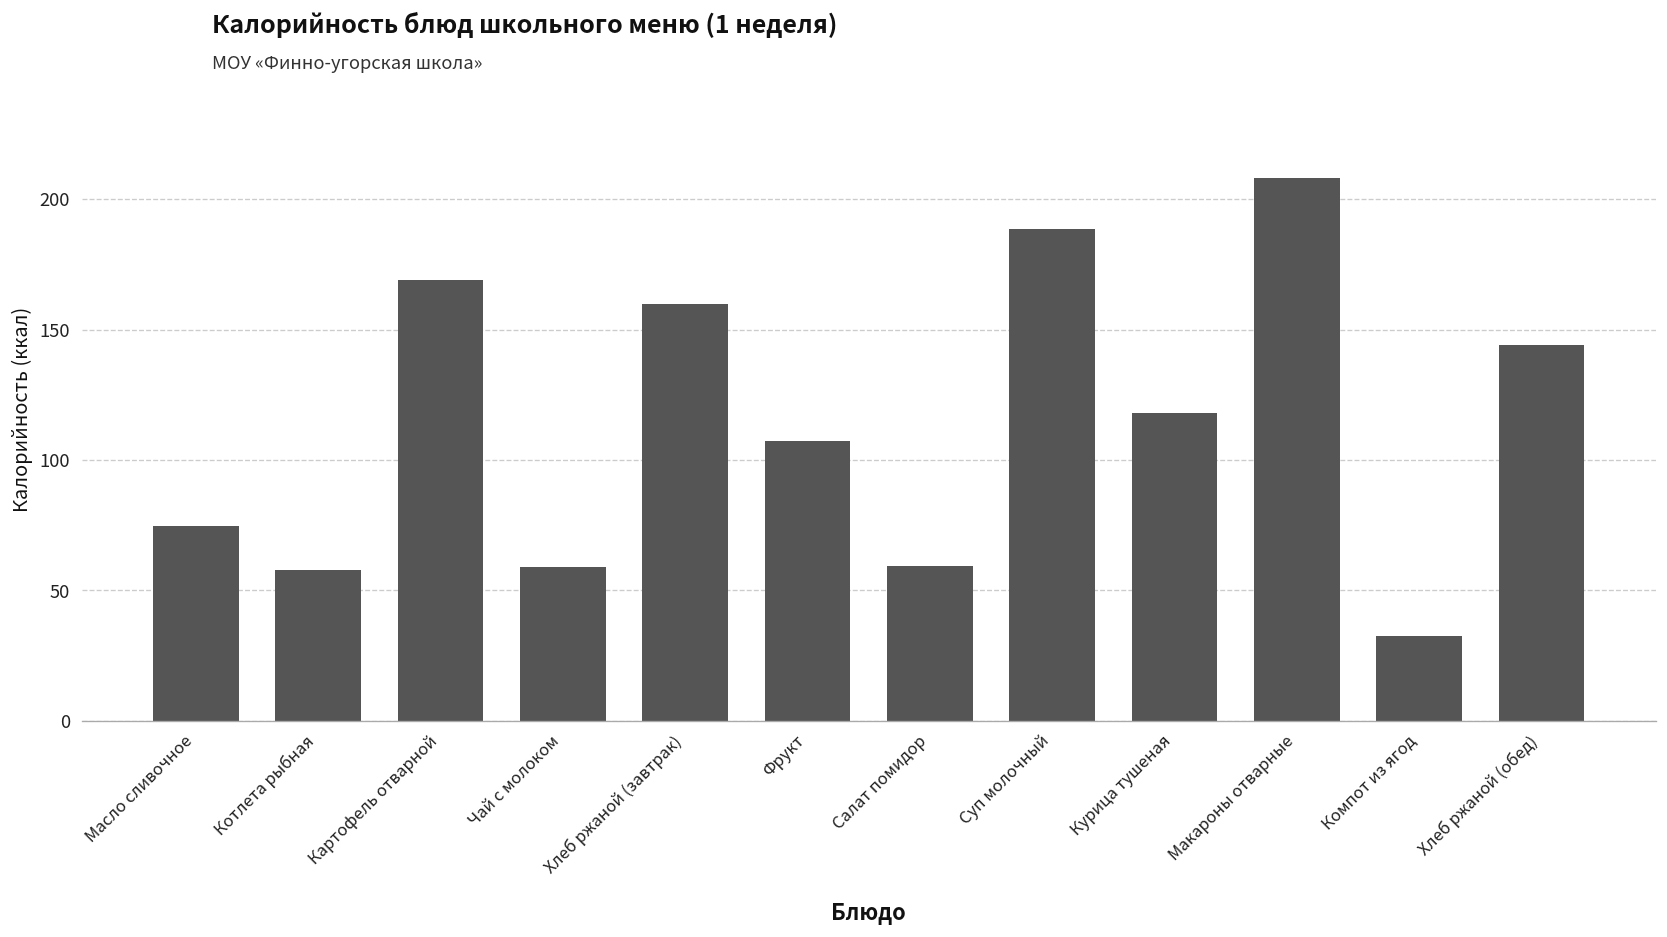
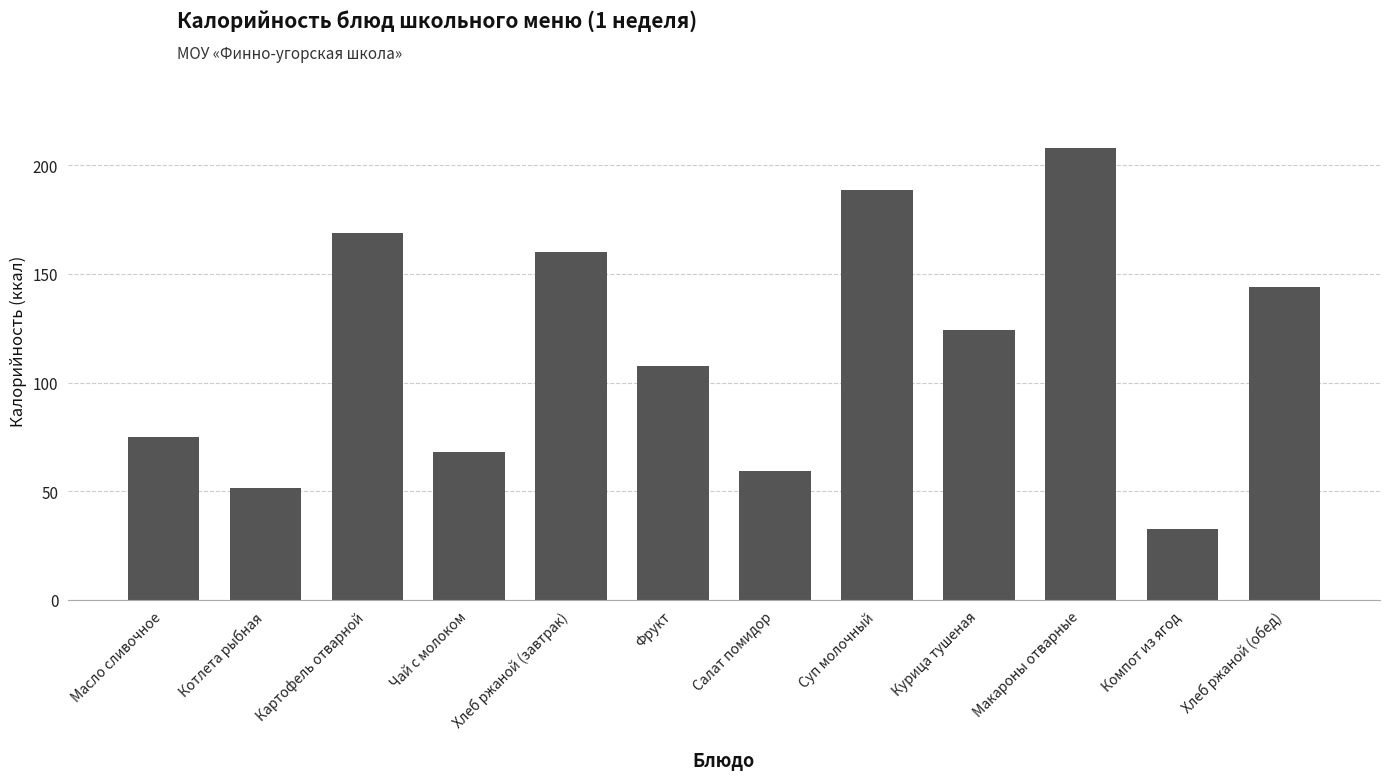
  {
    "Масло сливочное": 75,
-   "Котлета рыбная": 58,
+   "Котлета рыбная": 51,
    "Картофель отварной": 169,
-   "Чай с молоком": 59,
+   "Чай с молоком": 68,
    "Хлеб ржаной (завтрак)": 160,
    "Фрукт": 108,
    "Салат помидор": 59,
    "Суп молочный": 189,
-   "Курица тушеная": 118,
+   "Курица тушеная": 124,
    "Макароны отварные": 208,
    "Компот из ягод": 33,
    "Хлеб ржаной (обед)": 144
  }
